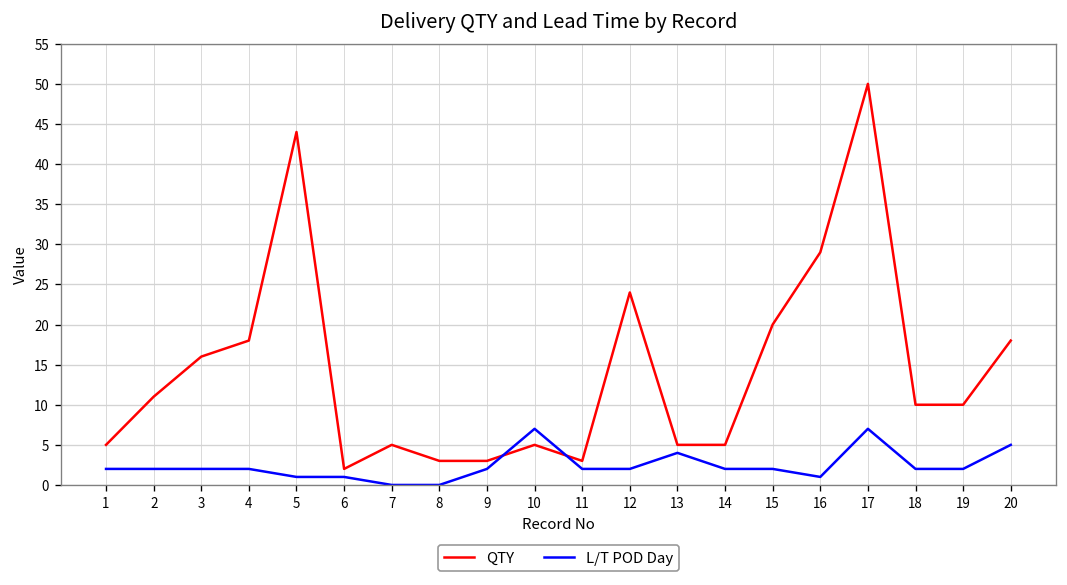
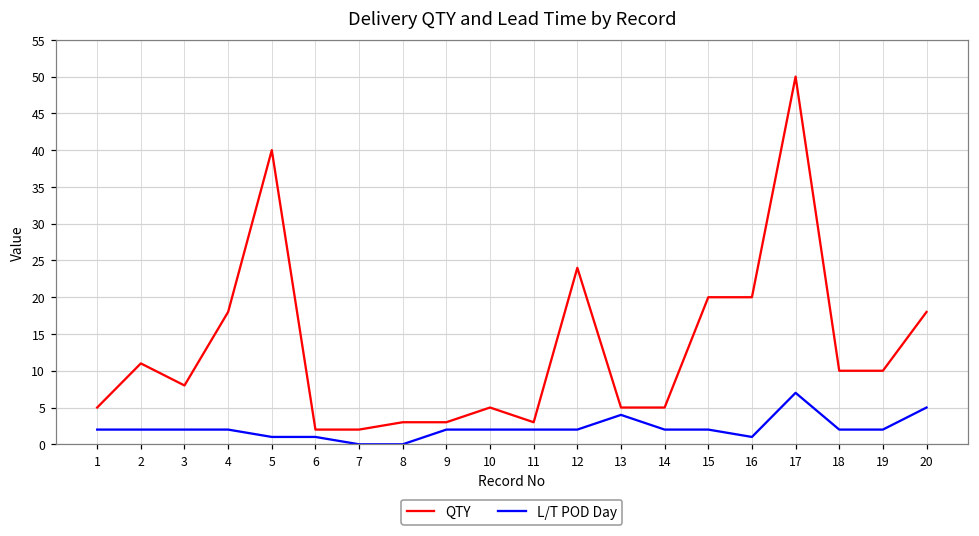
  {
    "QTY": {
      "1": 5,
      "2": 11,
-     "3": 16,
+     "3": 8,
      "4": 18,
-     "5": 44,
+     "5": 40,
      "6": 2,
-     "7": 5,
+     "7": 2,
      "8": 3,
      "9": 3,
      "10": 5,
      "11": 3,
      "12": 24,
      "13": 5,
      "14": 5,
      "15": 20,
-     "16": 29,
+     "16": 20,
      "17": 50,
      "18": 10,
      "19": 10,
      "20": 18
    },
    "L/T POD Day": {
      "1": 2,
      "2": 2,
      "3": 2,
      "4": 2,
      "5": 1,
      "6": 1,
      "7": 0,
      "8": 0,
      "9": 2,
-     "10": 7,
+     "10": 2,
      "11": 2,
      "12": 2,
      "13": 4,
      "14": 2,
      "15": 2,
      "16": 1,
      "17": 7,
      "18": 2,
      "19": 2,
      "20": 5
    }
  }
